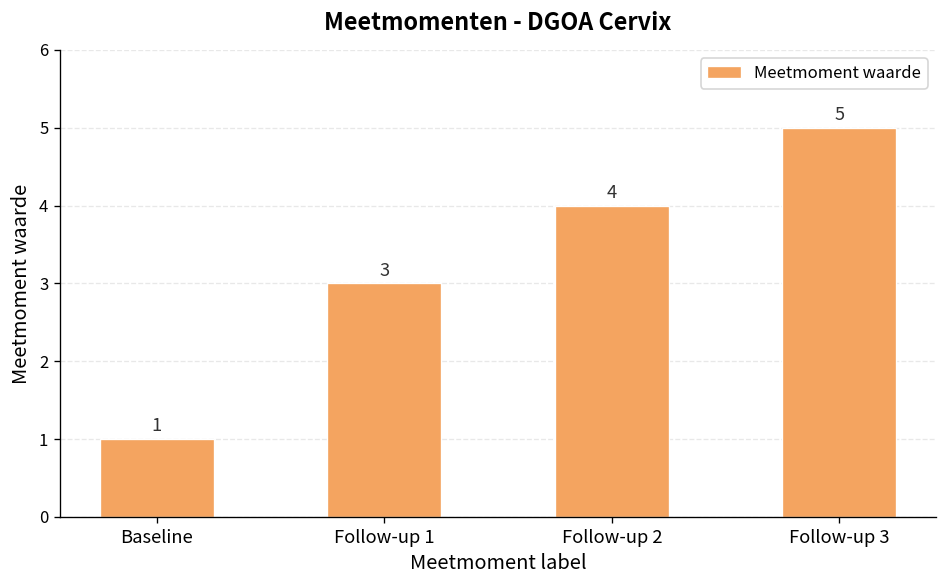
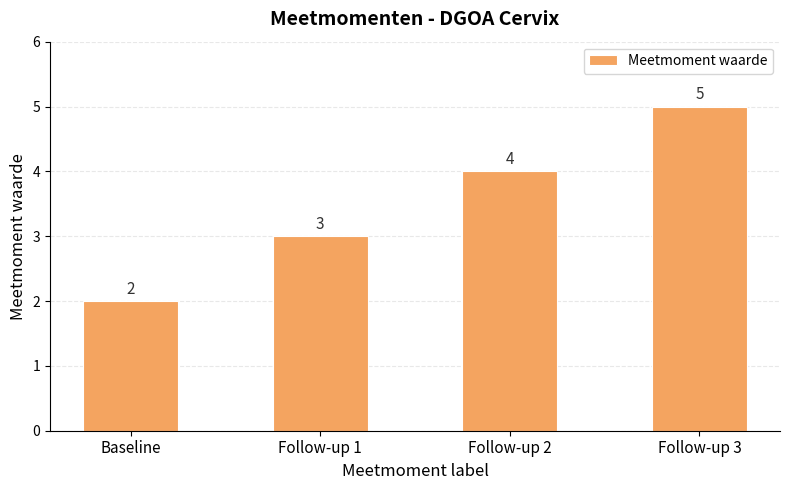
  {
-   "Baseline": 1,
+   "Baseline": 2,
    "Follow-up 1": 3,
    "Follow-up 2": 4,
    "Follow-up 3": 5
  }
